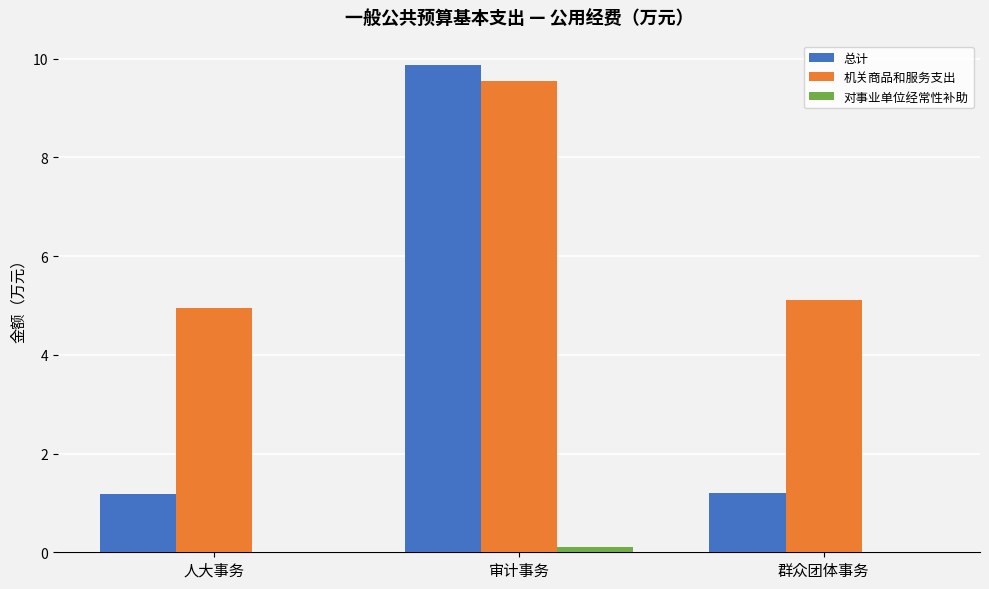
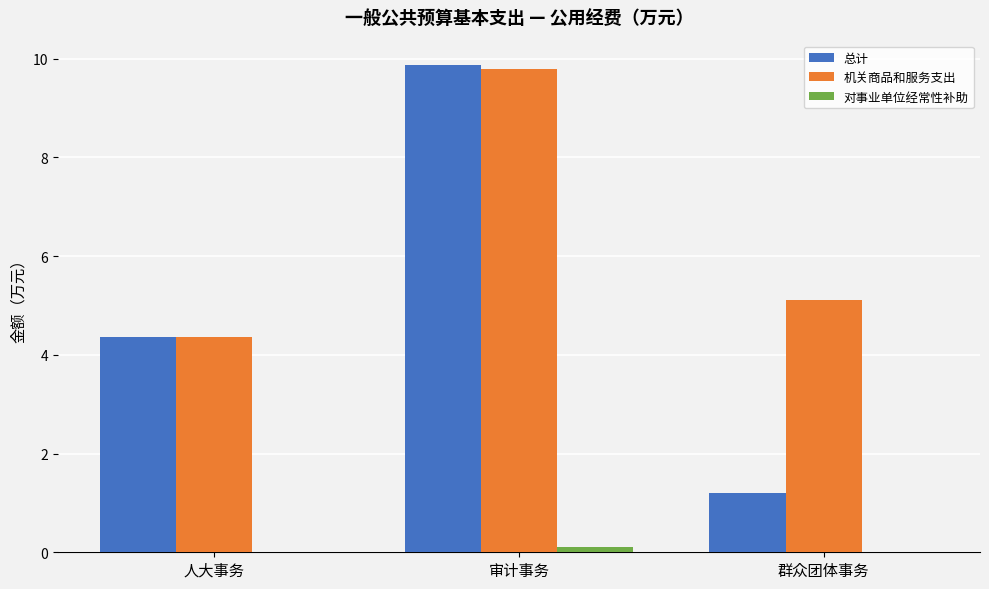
  {
    "总计": {
-     "人大事务": 1.2,
+     "人大事务": 4.4,
      "审计事务": 9.9,
      "群众团体事务": 1.2
    },
    "机关商品和服务支出": {
-     "人大事务": 5.0,
-     "审计事务": 9.5,
+     "人大事务": 4.4,
+     "审计事务": 9.8,
      "群众团体事务": 5.1
    },
    "对事业单位经常性补助": {
      "人大事务": 0.0,
      "审计事务": 0.1,
      "群众团体事务": 0.0
    }
  }
